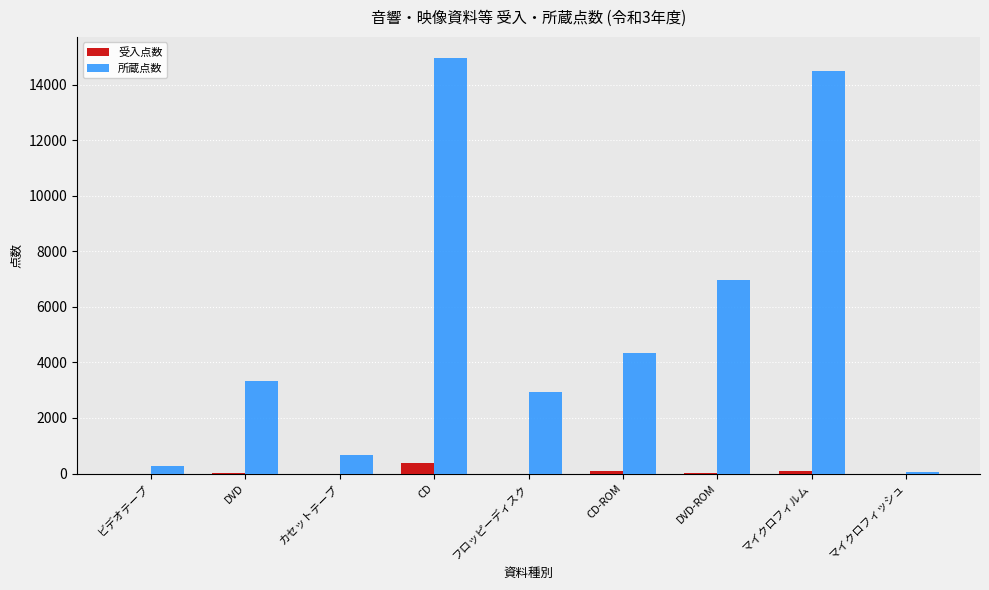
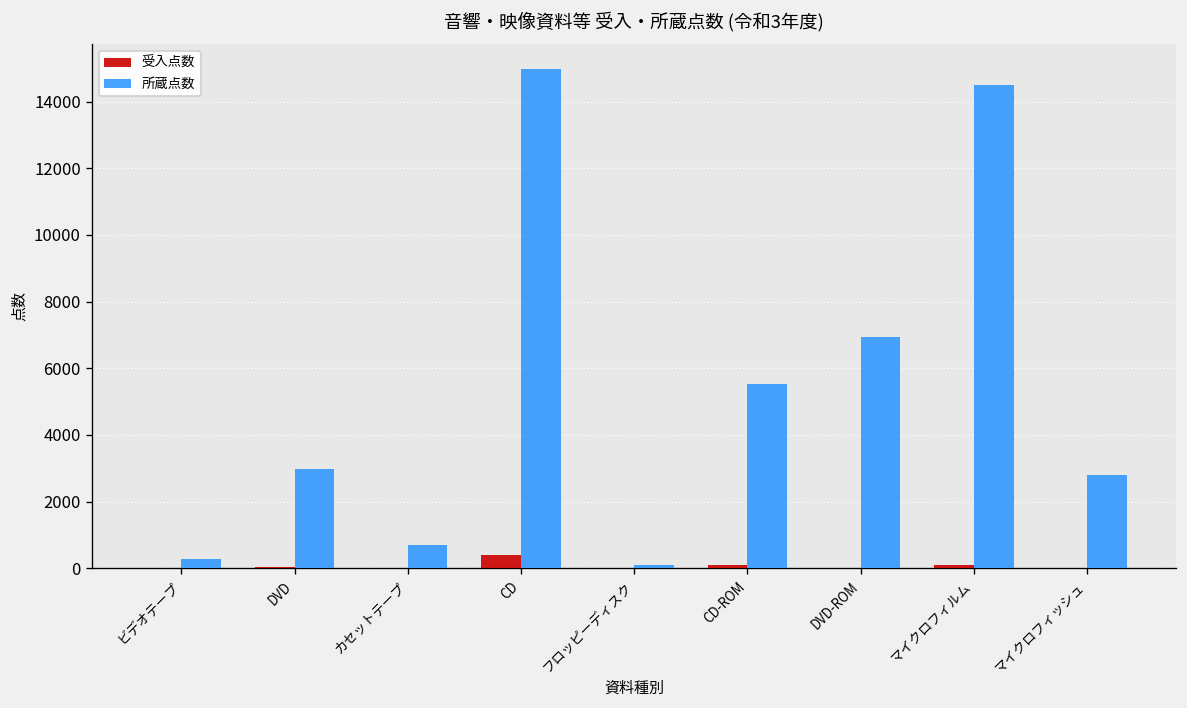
  {
    "受入点数": {
      "ビデオテープ": 0,
      "カセットテープ": 0,
      "CD": 400,
      "フロッピーディスク": 0,
      "CD-ROM": 100,
      "マイクロフィルム": 100,
      "マイクロフィッシュ": 0
    },
    "所蔵点数": {
      "ビデオテープ": 300,
-     "DVD": 3300,
+     "DVD": 3000,
      "カセットテープ": 700,
      "CD": 15000,
-     "フロッピーディスク": 2900,
-     "CD-ROM": 4300,
+     "フロッピーディスク": 100,
+     "CD-ROM": 5500,
      "DVD-ROM": 7000,
      "マイクロフィルム": 14500,
-     "マイクロフィッシュ": 100
+     "マイクロフィッシュ": 2800
    }
  }
